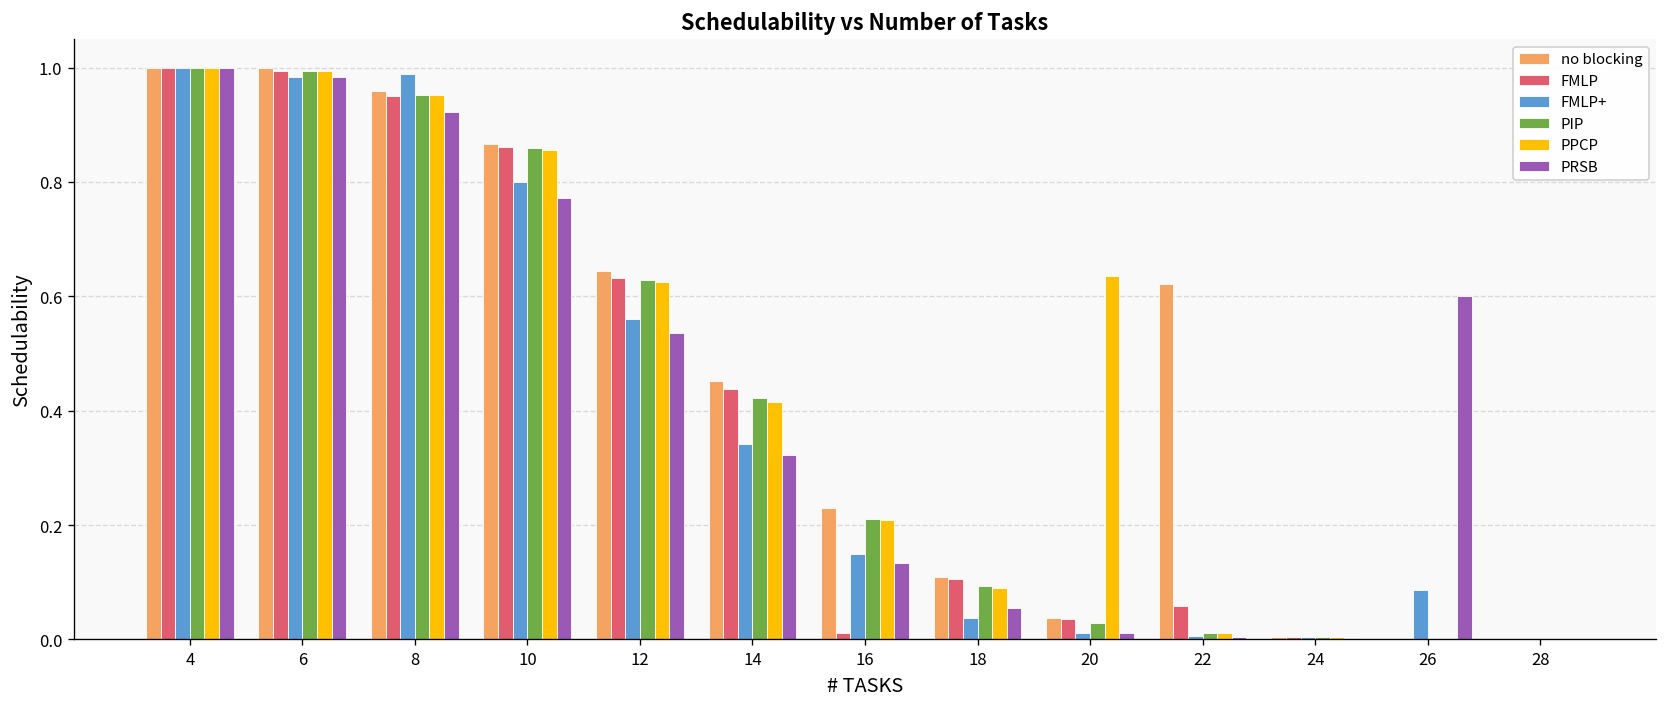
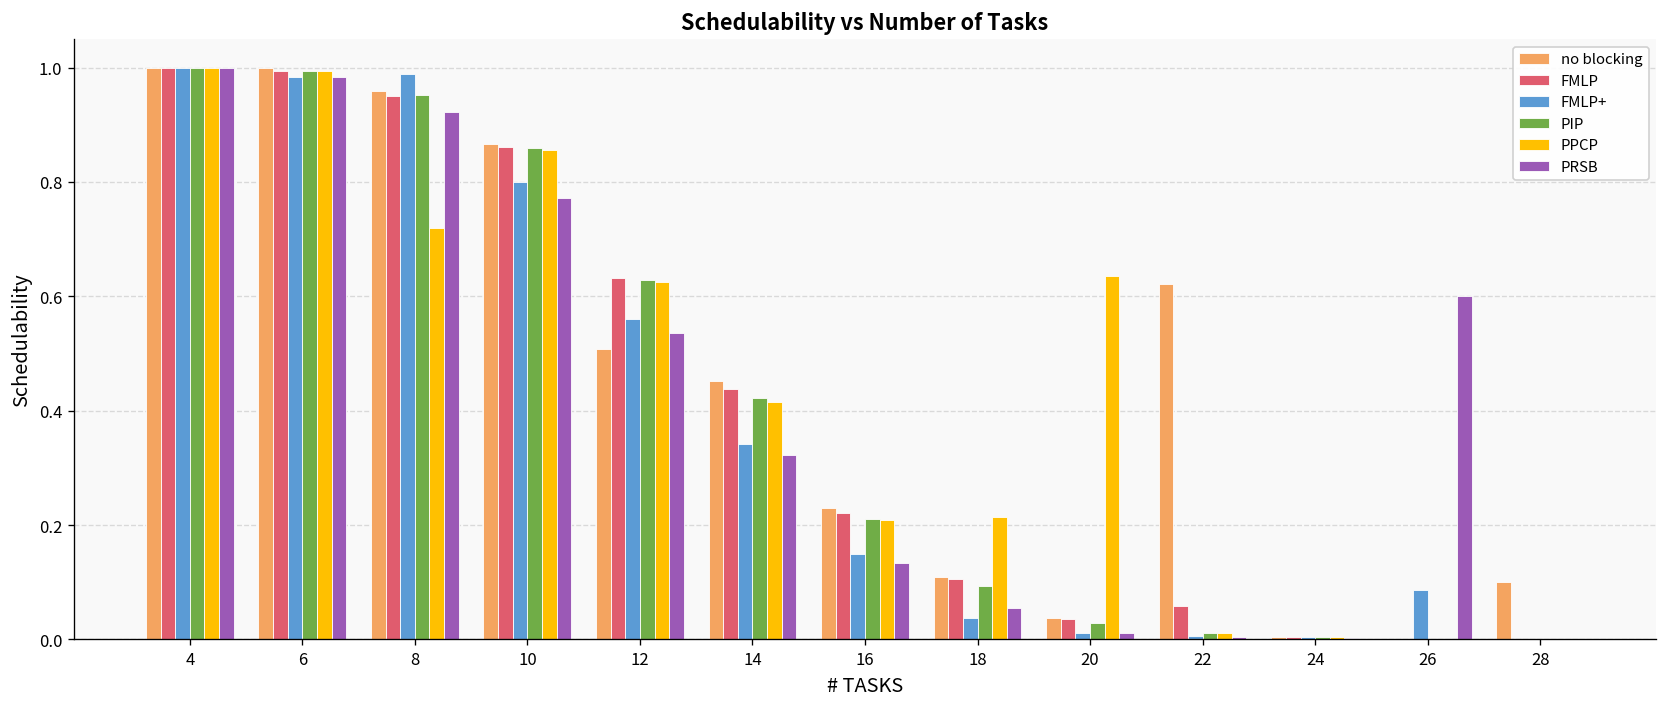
  {
    "no blocking": {
      "4": 1.00,
      "6": 1.00,
      "8": 0.96,
      "10": 0.87,
-     "12": 0.64,
+     "12": 0.51,
      "14": 0.45,
      "16": 0.23,
      "18": 0.11,
      "20": 0.04,
      "22": 0.62,
-     "28": 0.0
+     "28": 0.1
    },
    "FMLP": {
      "4": 1.00,
      "6": 0.99,
      "8": 0.95,
      "10": 0.86,
      "12": 0.63,
      "14": 0.44,
-     "16": 0.01,
+     "16": 0.22,
      "18": 0.11,
      "20": 0.04,
      "22": 0.06,
      "28": 0.00
    },
    "FMLP+": {
      "4": 1.00,
      "6": 0.98,
      "8": 0.99,
      "10": 0.80,
      "12": 0.56,
      "14": 0.34,
      "16": 0.15,
      "18": 0.04,
      "20": 0.01,
      "22": 0.01,
      "26": 0.09,
      "28": 0.00
    },
    "PIP": {
      "4": 1.00,
      "6": 0.99,
      "8": 0.95,
      "10": 0.86,
      "12": 0.63,
      "14": 0.42,
      "16": 0.21,
      "18": 0.09,
      "20": 0.03,
      "22": 0.01,
      "26": 0.00,
      "28": 0.00
    },
    "PPCP": {
      "4": 1.00,
      "6": 0.99,
-     "8": 0.95,
+     "8": 0.72,
      "10": 0.86,
      "12": 0.63,
      "14": 0.42,
      "16": 0.21,
-     "18": 0.09,
+     "18": 0.21,
      "20": 0.64,
      "22": 0.01,
      "26": 0.00,
      "28": 0.00
    },
    "PRSB": {
      "4": 1.00,
      "6": 0.98,
      "8": 0.92,
      "10": 0.77,
      "12": 0.54,
      "14": 0.32,
      "16": 0.13,
      "18": 0.05,
      "20": 0.01,
      "26": 0.60,
      "28": 0.00
    }
  }
